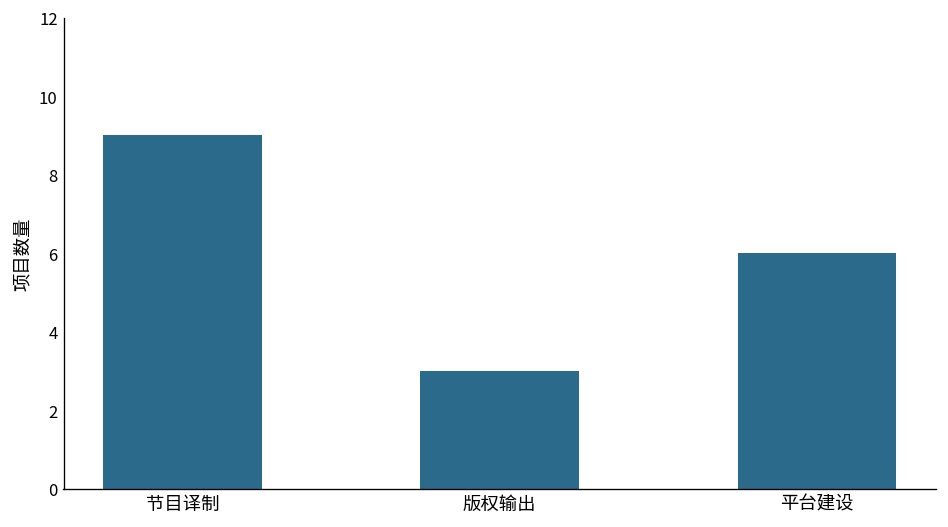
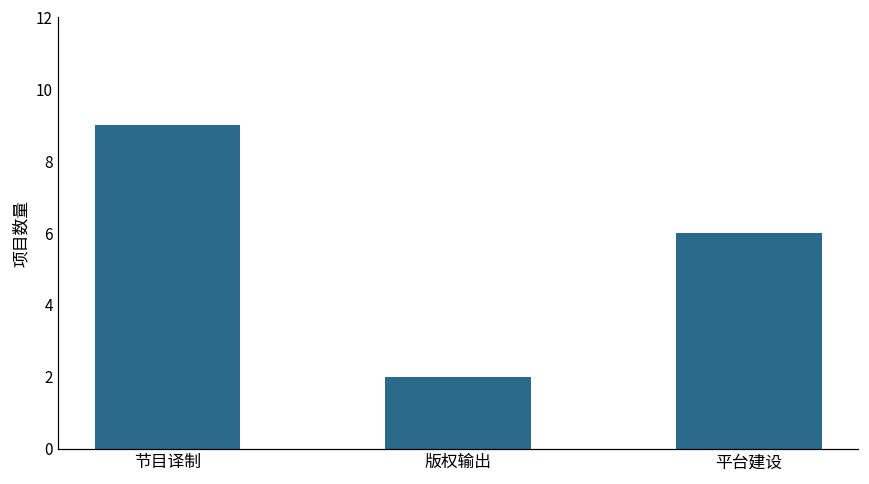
  {
    "节目译制": 9,
-   "版权输出": 3,
+   "版权输出": 2,
    "平台建设": 6
  }
